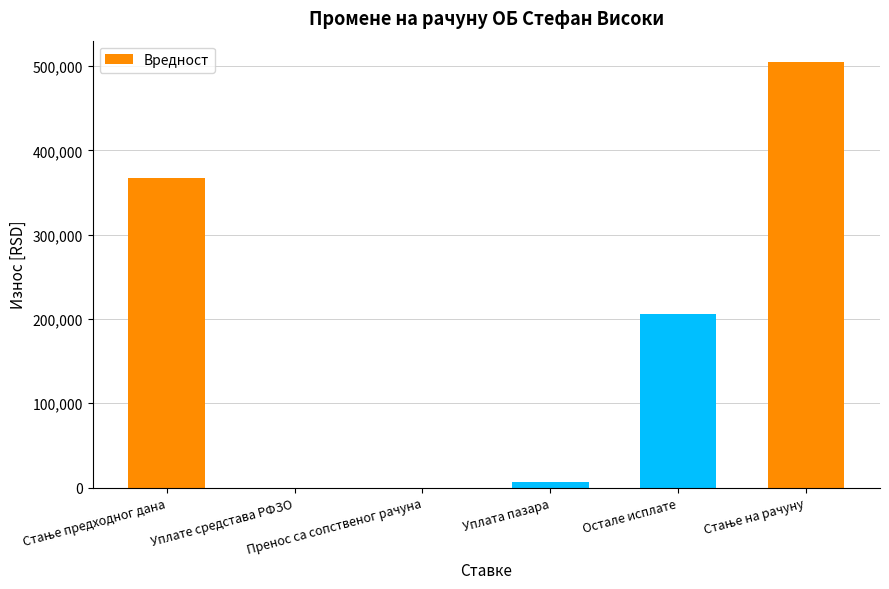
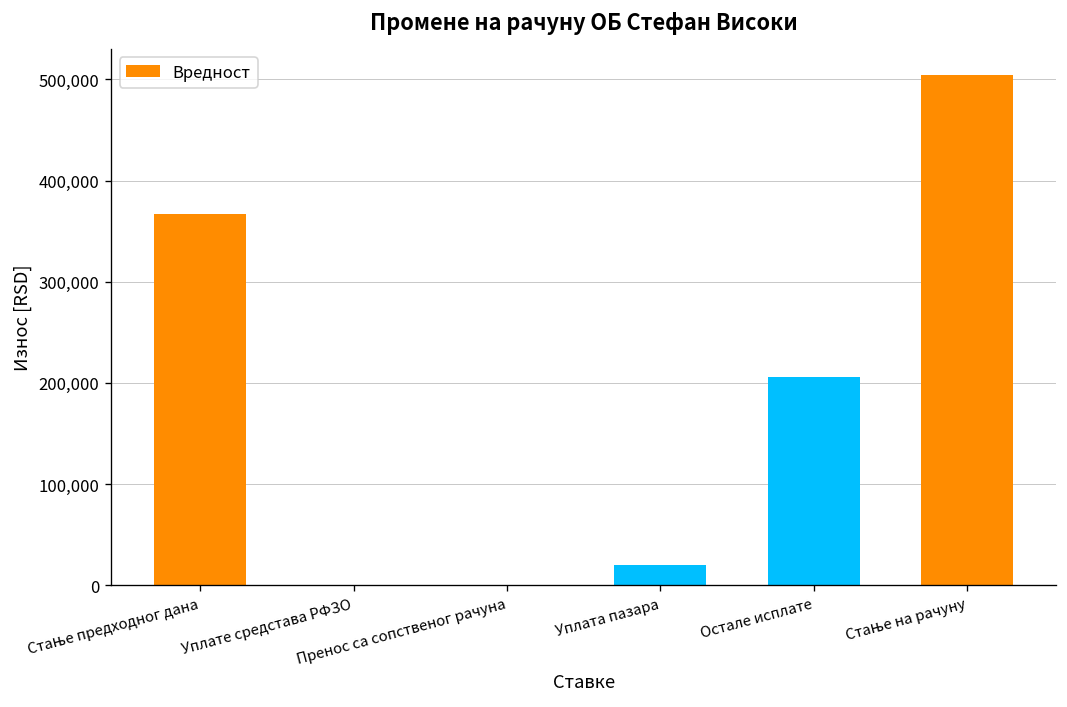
  {
    "Стање предходног дана": "370,000",
    "Уплате средстава РФЗО": "0",
    "Пренос са сопственог рачуна": "0",
-   "Уплата пазара": "10,000",
+   "Уплата пазара": "20,000",
    "Остале исплате": "210,000",
    "Стање на рачуну": "500,000"
  }
